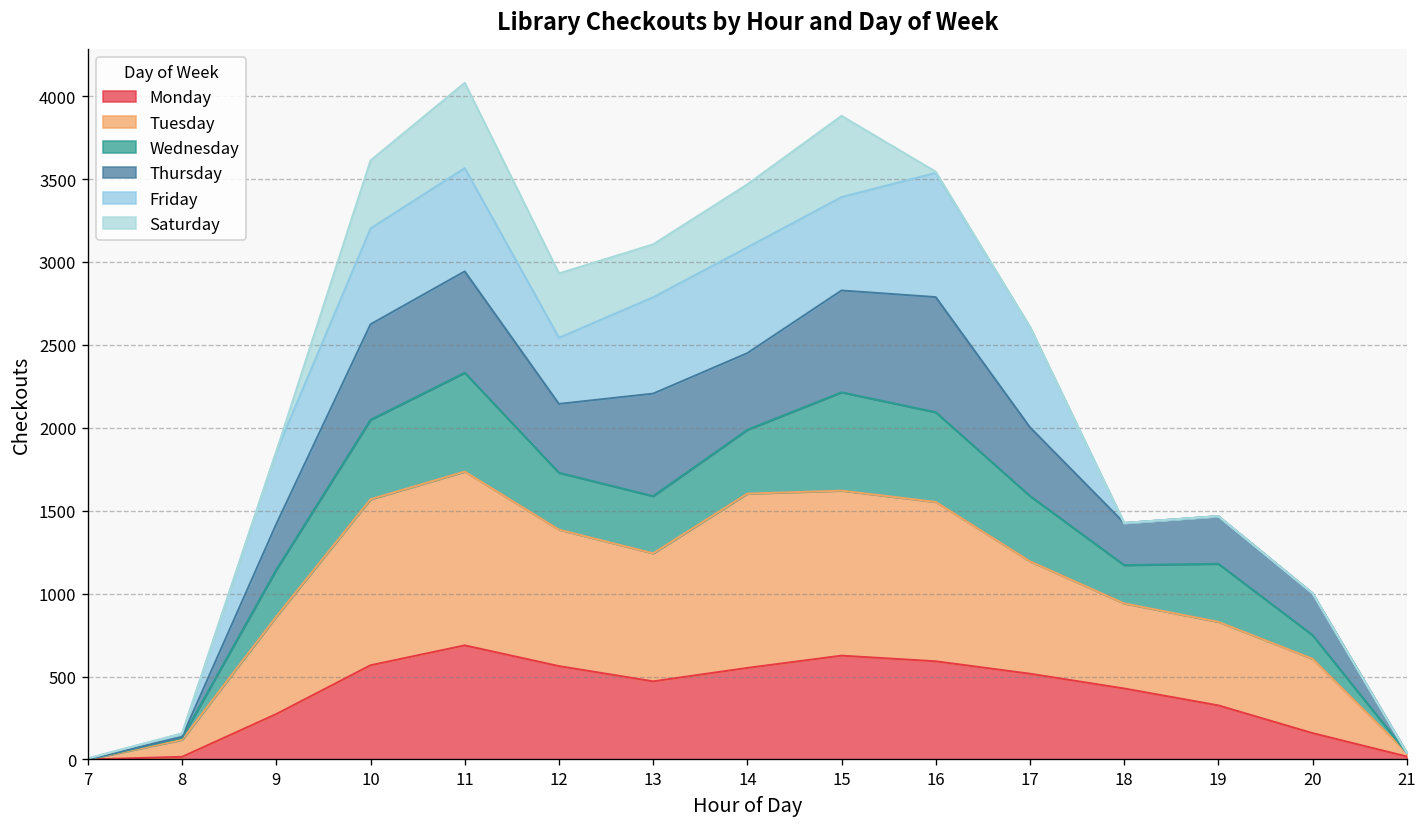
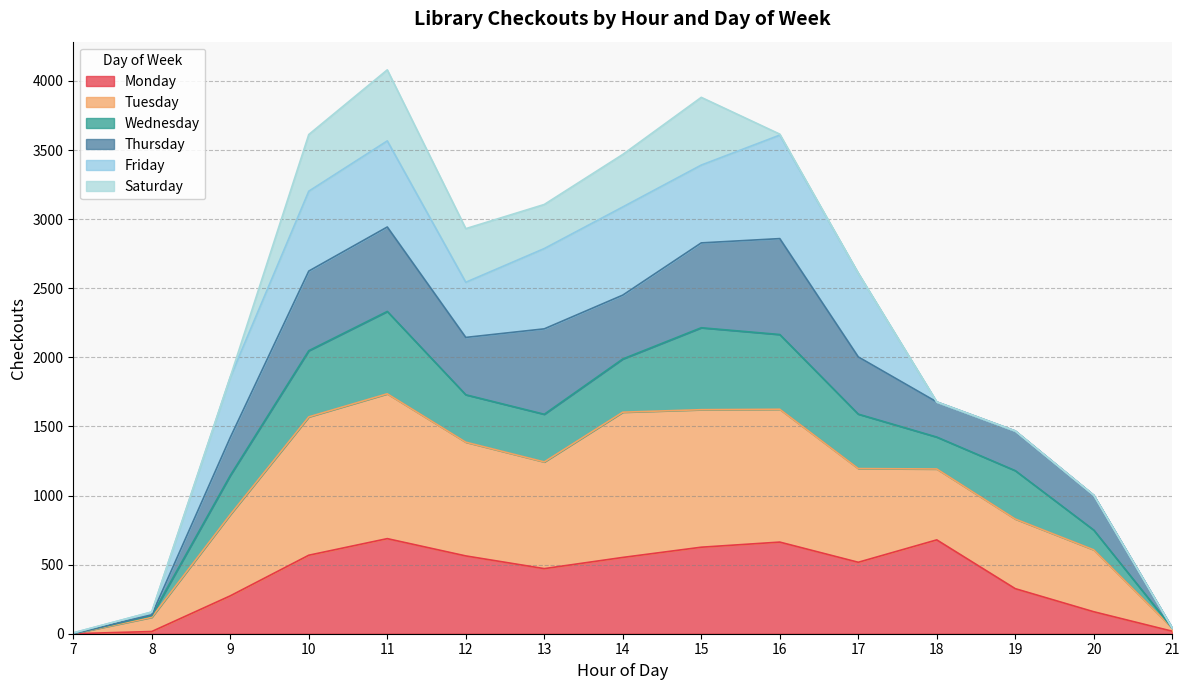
  {
    "Monday": {
      "8": 20,
      "9": 270,
      "10": 570,
      "11": 690,
      "12": 560,
      "13": 470,
      "14": 550,
      "15": 630,
-     "16": 590,
+     "16": 660,
      "17": 520,
-     "18": 430,
+     "18": 680,
      "19": 330,
      "20": 160,
      "21": 20
    },
    "Tuesday": {
      "9": 590,
      "10": 1000,
      "11": 1050,
      "12": 820,
      "13": 770,
      "14": 1050,
      "15": 1000,
      "16": 960,
      "17": 680,
      "18": 510,
      "19": 500,
      "20": 450
    }
  }
